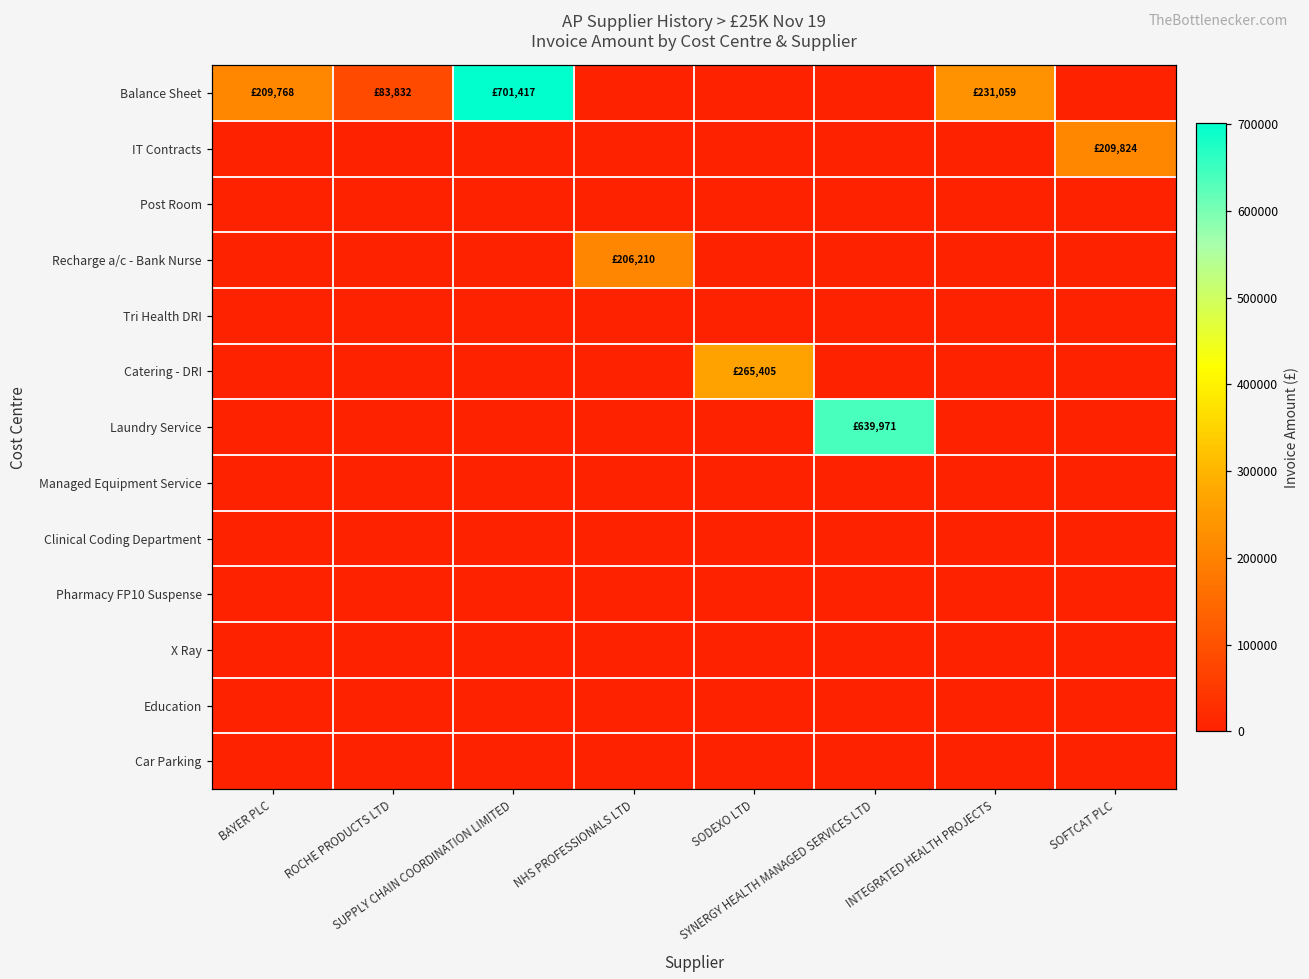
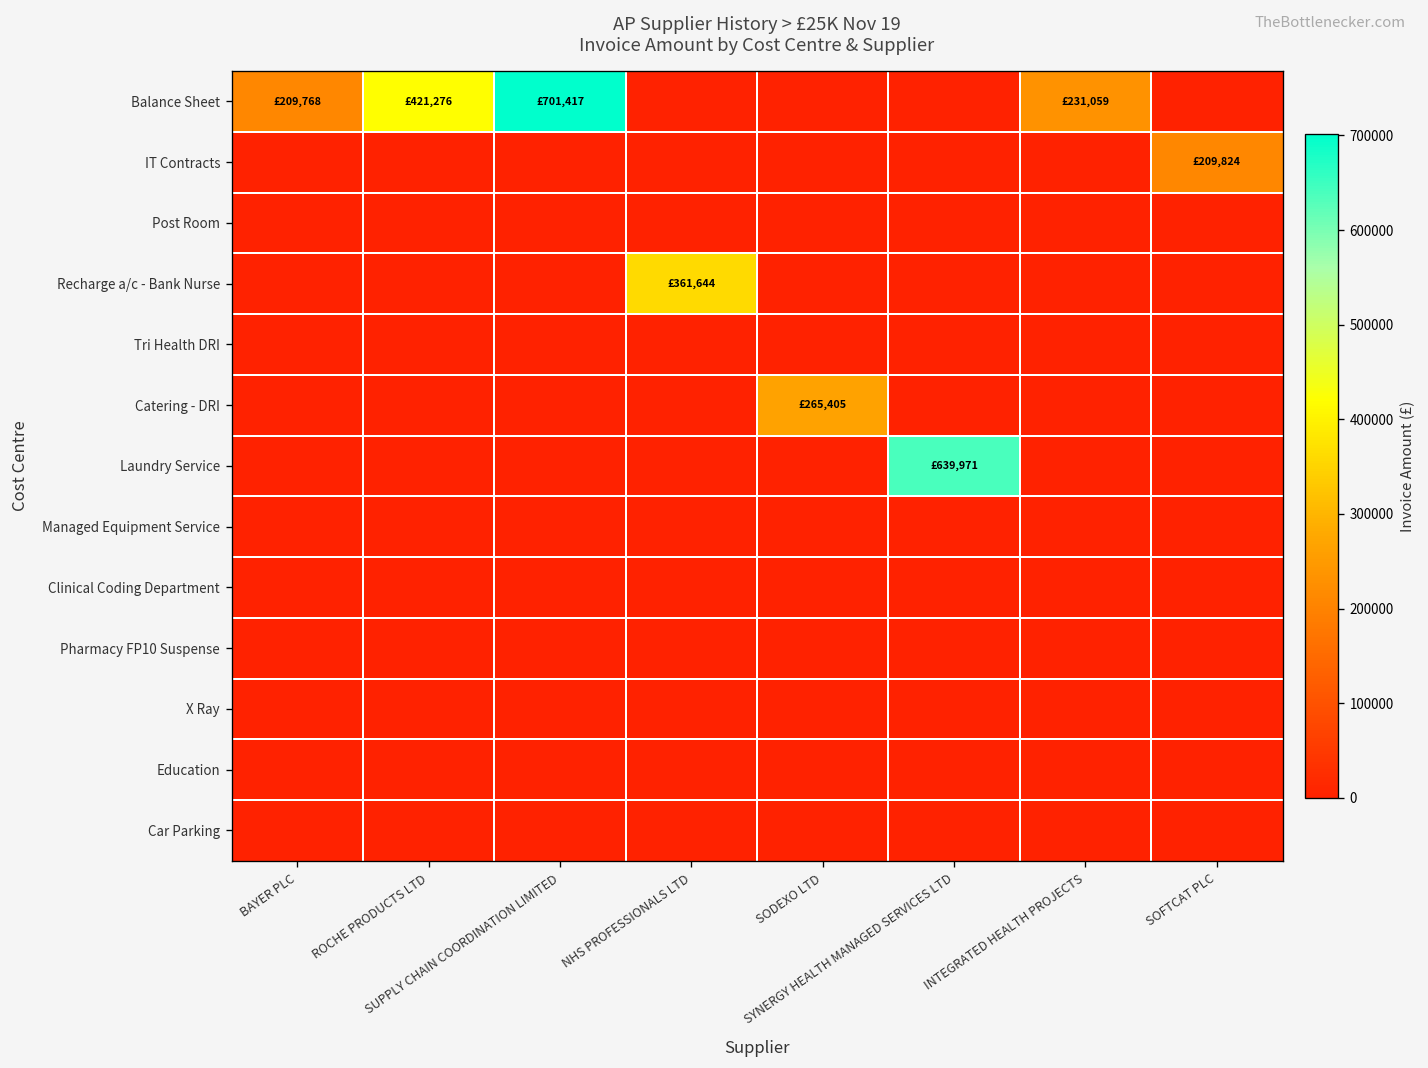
  {
    "Balance Sheet": {
      "BAYER PLC": "£209,768",
-     "ROCHE PRODUCTS LTD": "£83,832",
+     "ROCHE PRODUCTS LTD": "£421,276",
      "SUPPLY CHAIN COORDINATION LIMITED": "£701,417",
      "INTEGRATED HEALTH PROJECTS": "£231,059"
    },
    "IT Contracts": {
      "SOFTCAT PLC": "£209,824"
    },
    "Recharge a/c - Bank Nurse": {
-     "NHS PROFESSIONALS LTD": "£206,210"
+     "NHS PROFESSIONALS LTD": "£361,644"
    },
    "Catering - DRI": {
      "SODEXO LTD": "£265,405"
    },
    "Laundry Service": {
      "SYNERGY HEALTH MANAGED SERVICES LTD": "£639,971"
    }
  }
